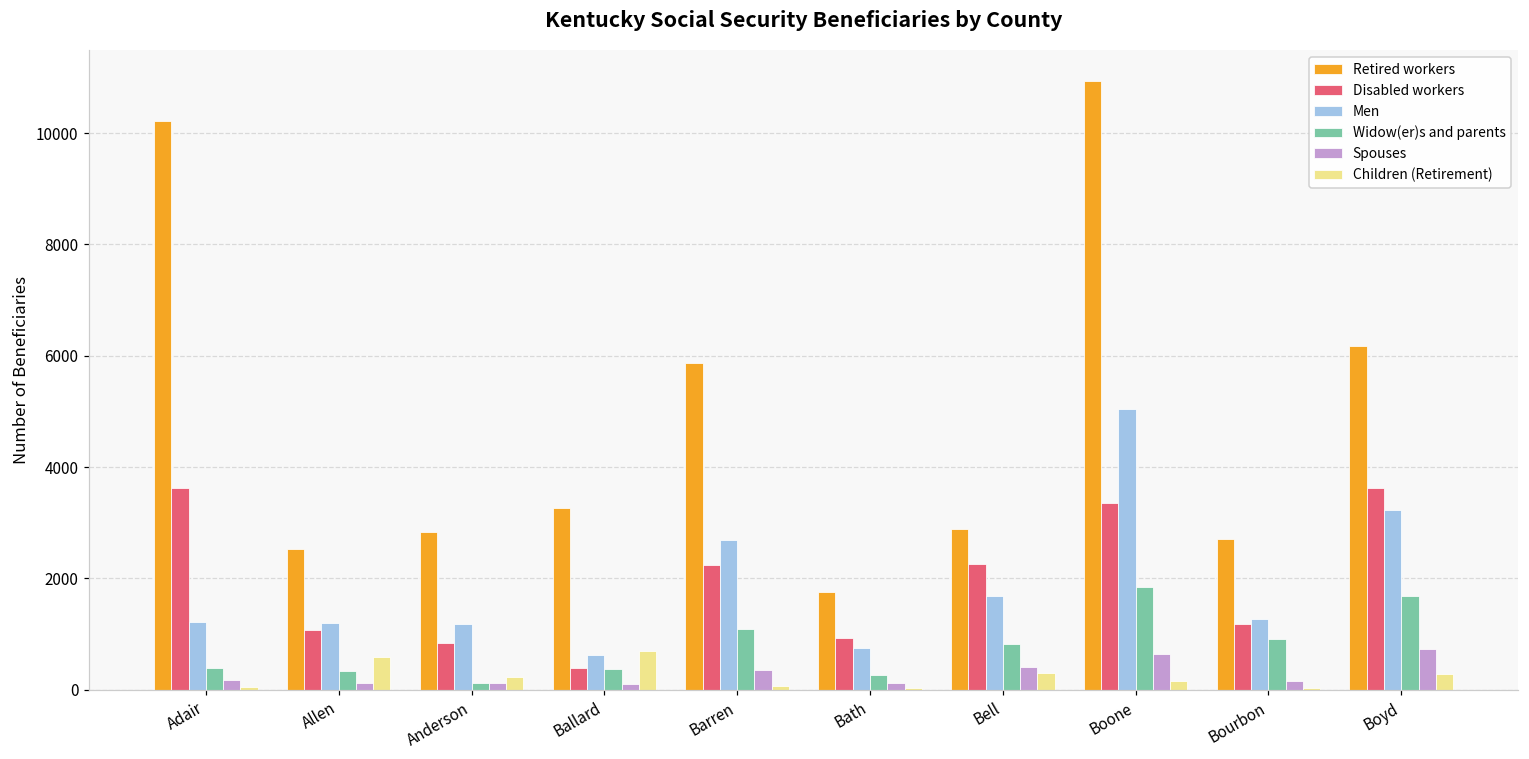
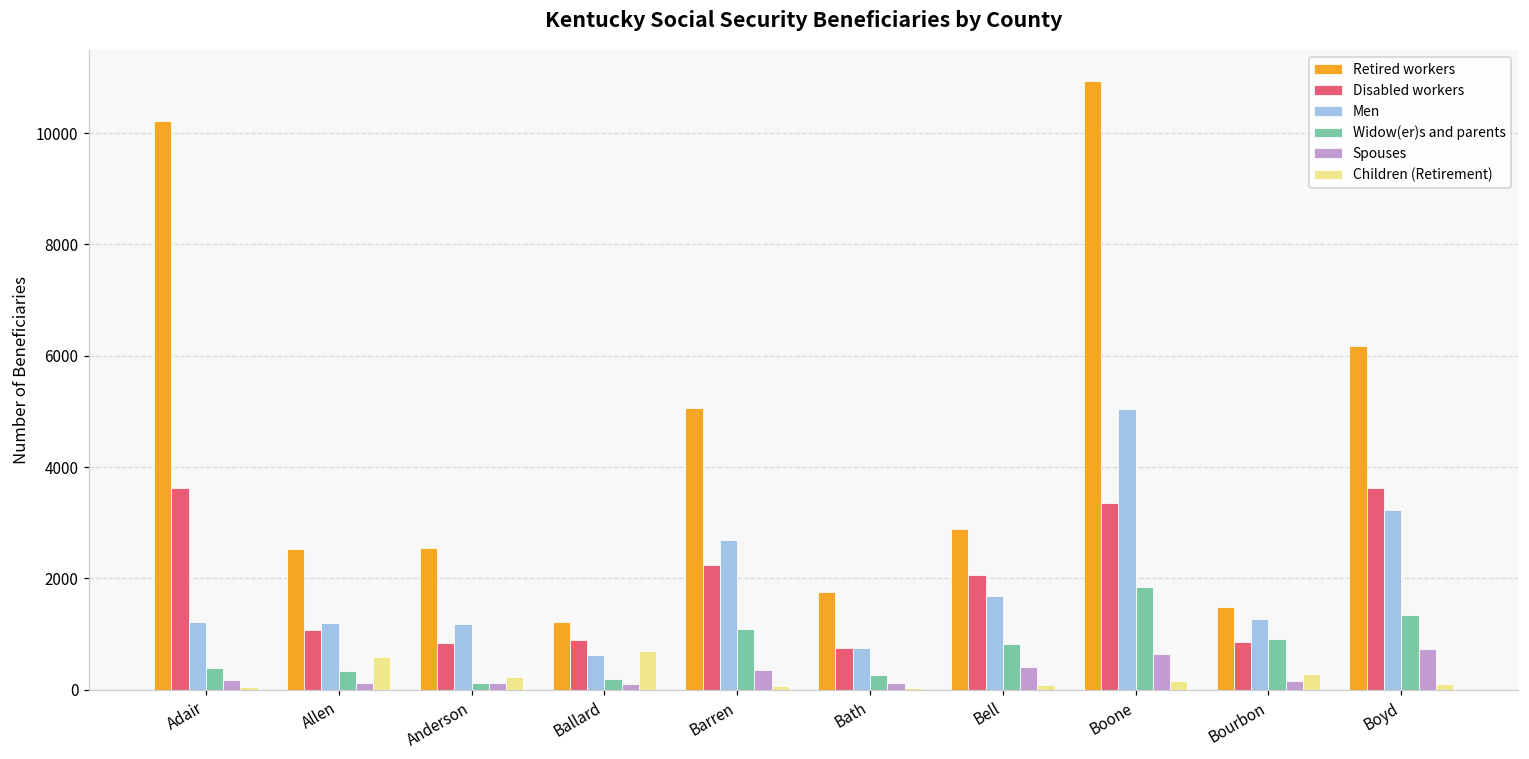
  {
    "Retired workers": {
      "Adair": 10200,
      "Allen": 2500,
-     "Anderson": 2800,
-     "Ballard": 3300,
-     "Barren": 5900,
+     "Anderson": 2500,
+     "Ballard": 1200,
+     "Barren": 5100,
      "Bath": 1800,
      "Bell": 2900,
      "Boone": 10900,
-     "Bourbon": 2700,
+     "Bourbon": 1500,
      "Boyd": 6200
    },
    "Disabled workers": {
      "Adair": 3600,
      "Allen": 1100,
      "Anderson": 800,
-     "Ballard": 400,
+     "Ballard": 900,
      "Barren": 2200,
-     "Bath": 900,
-     "Bell": 2300,
+     "Bath": 700,
+     "Bell": 2100,
      "Boone": 3400,
-     "Bourbon": 1200,
+     "Bourbon": 900,
      "Boyd": 3600
    },
    "Widow(er)s and parents": {
      "Adair": 400,
      "Allen": 300,
      "Anderson": 100,
-     "Ballard": 400,
+     "Ballard": 200,
      "Barren": 1100,
      "Bath": 300,
      "Bell": 800,
      "Boone": 1900,
      "Bourbon": 900,
-     "Boyd": 1700
+     "Boyd": 1300
    },
    "Children (Retirement)": {
      "Allen": 600,
      "Anderson": 200,
      "Ballard": 700,
      "Barren": 100,
-     "Bell": 300,
+     "Bell": 100,
      "Boone": 200,
-     "Bourbon": 0,
-     "Boyd": 300
+     "Bourbon": 300,
+     "Boyd": 100
    }
  }
